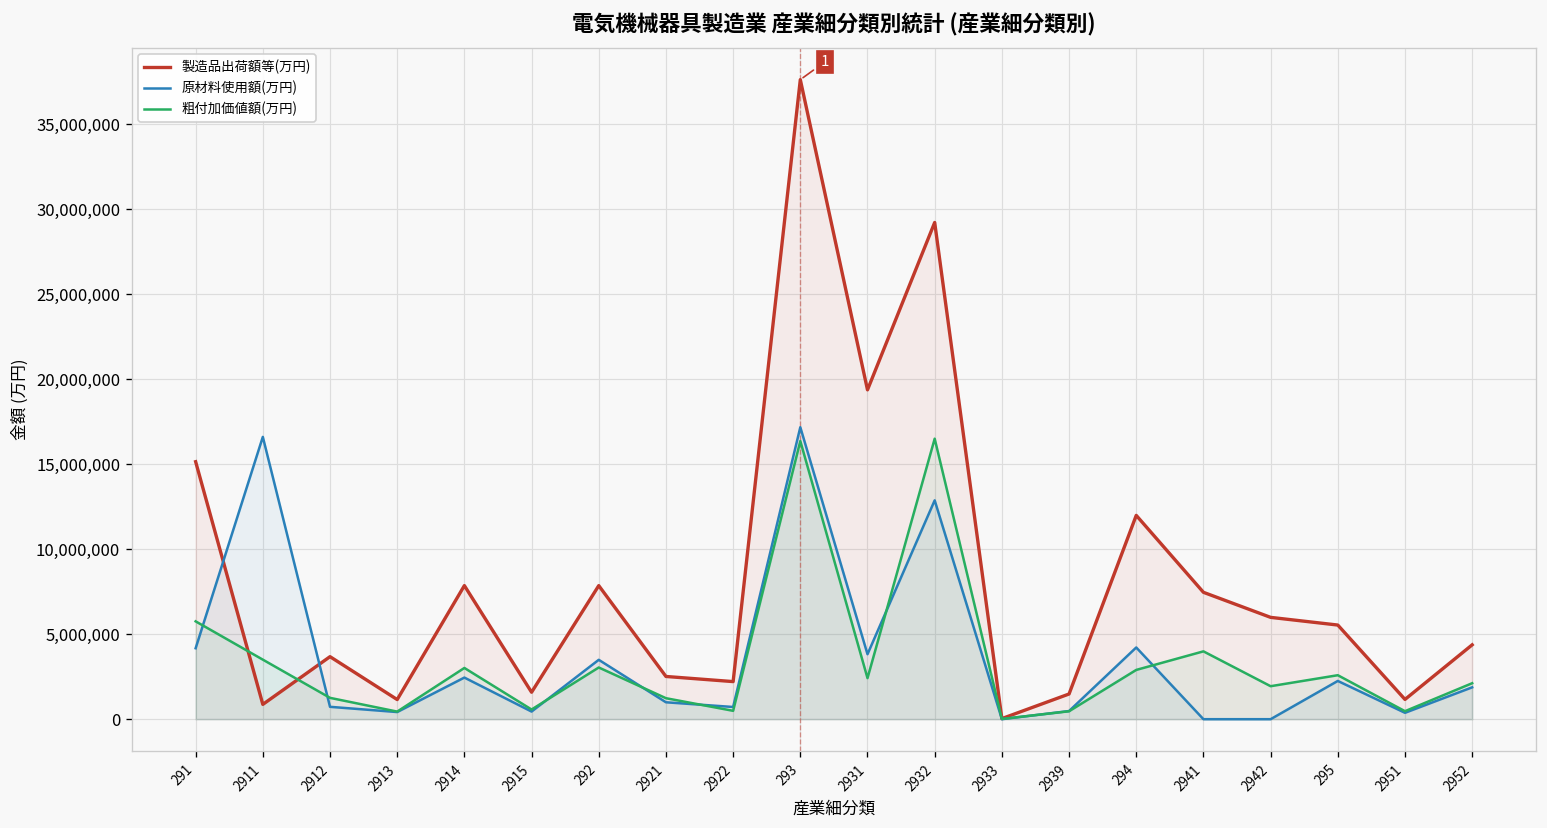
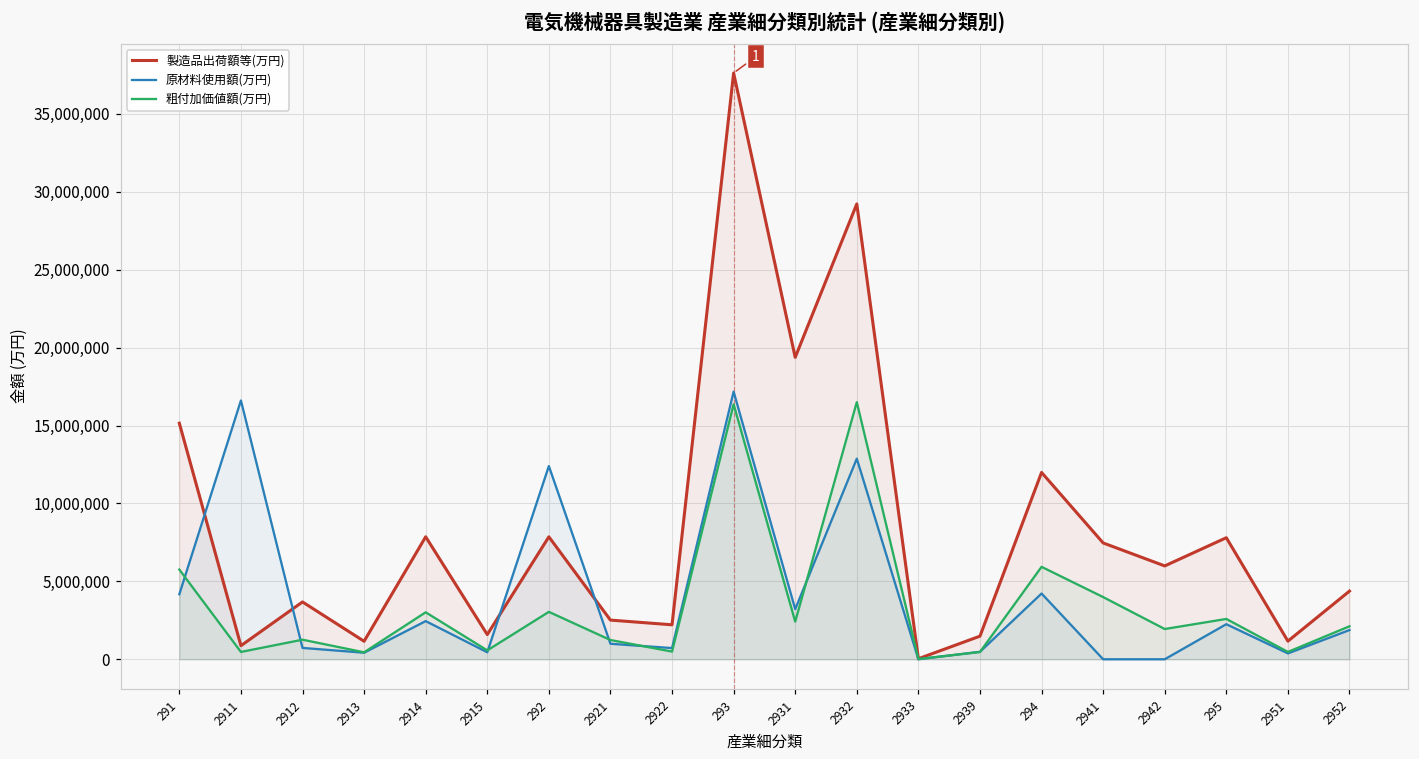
  {
    "製造品出荷額等(万円)": {
      "291": "15,100,000",
      "2911": "900,000",
      "2912": "3,700,000",
      "2913": "1,200,000",
      "2914": "7,900,000",
      "2915": "1,600,000",
      "292": "7,900,000",
      "2921": "2,500,000",
      "2922": "2,200,000",
      "2931": "19,400,000",
      "2932": "29,200,000",
      "2939": "1,500,000",
      "294": "12,000,000",
      "2941": "7,500,000",
      "2942": "6,000,000",
-     "295": "5,500,000",
+     "295": "7,800,000",
      "2951": "1,200,000",
      "2952": "4,400,000"
    },
    "原材料使用額(万円)": {
      "291": "4,200,000",
      "2911": "16,600,000",
      "2912": "700,000",
      "2914": "2,400,000",
-     "292": "3,500,000",
+     "292": "12,400,000",
      "2921": "1,000,000",
      "2922": "700,000",
      "293": "17,200,000",
-     "2931": "3,800,000",
+     "2931": "3,200,000",
      "2932": "12,900,000",
      "294": "4,200,000",
      "2941": "0",
      "2942": "0",
      "295": "2,200,000",
      "2952": "1,900,000"
    },
    "粗付加価値額(万円)": {
      "291": "5,800,000",
-     "2911": "3,500,000",
+     "2911": "500,000",
      "2912": "1,300,000",
      "2914": "3,000,000",
      "292": "3,000,000",
      "2921": "1,200,000",
      "2922": "500,000",
      "293": "16,400,000",
      "2931": "2,400,000",
      "2932": "16,500,000",
-     "294": "2,900,000",
+     "294": "5,900,000",
      "2941": "4,000,000",
      "2942": "1,900,000",
      "295": "2,600,000",
      "2952": "2,100,000"
    }
  }
